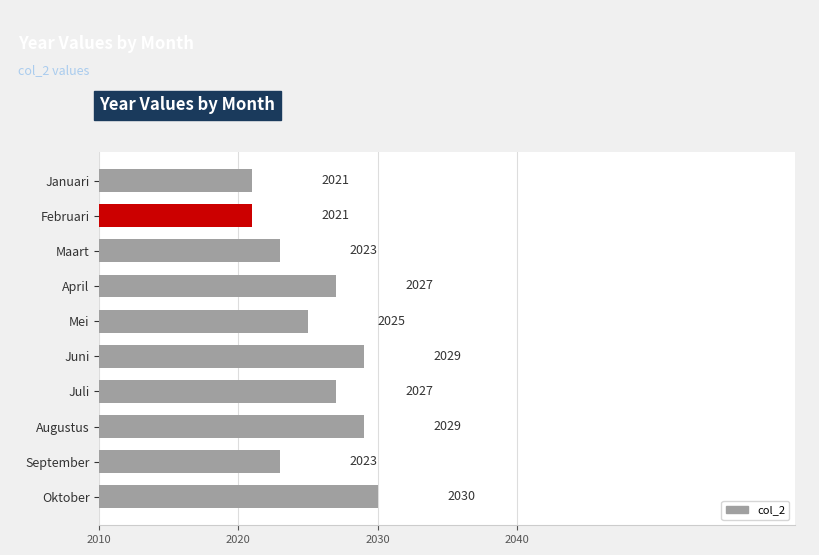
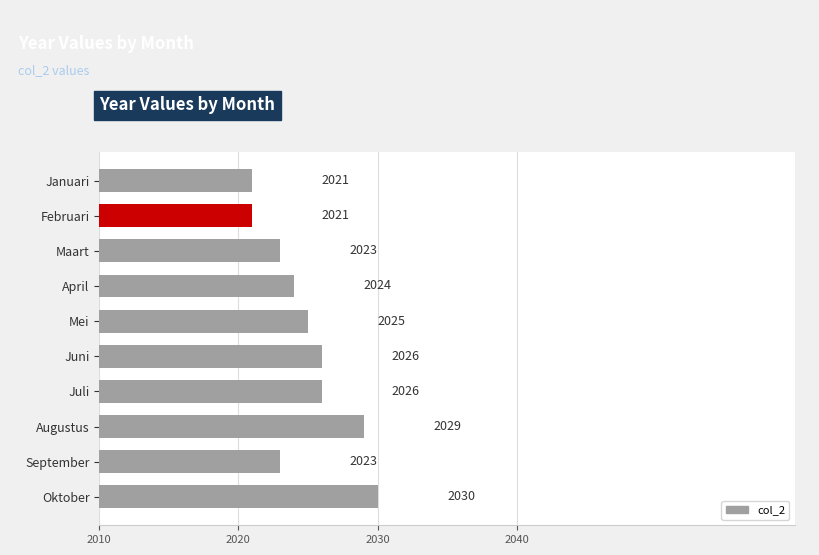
  {
-   "April": 2027,
-   "Juni": 2029,
-   "Juli": 2027
+   "April": 2024,
+   "Juni": 2026,
+   "Juli": 2026
  }
